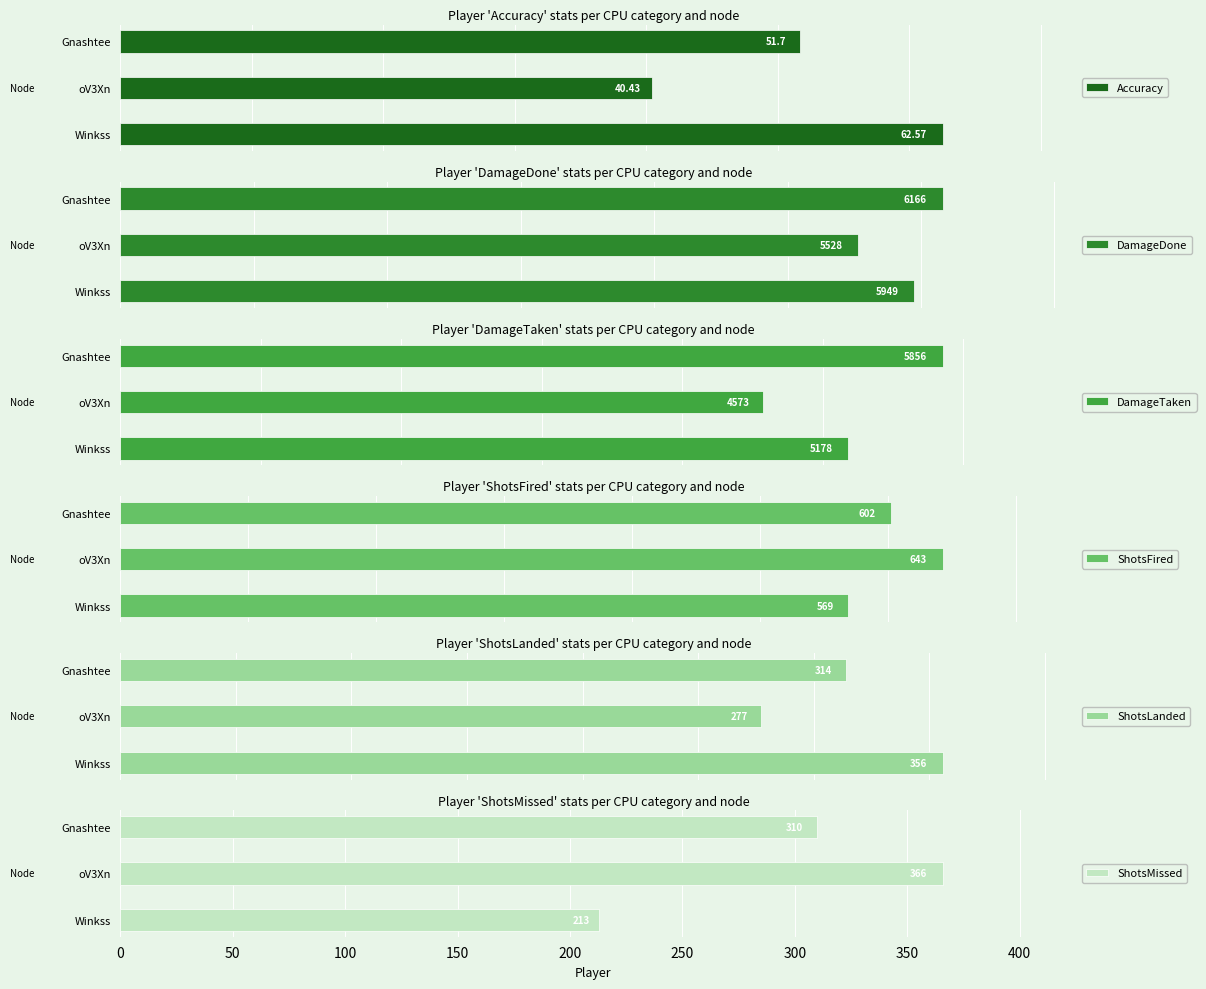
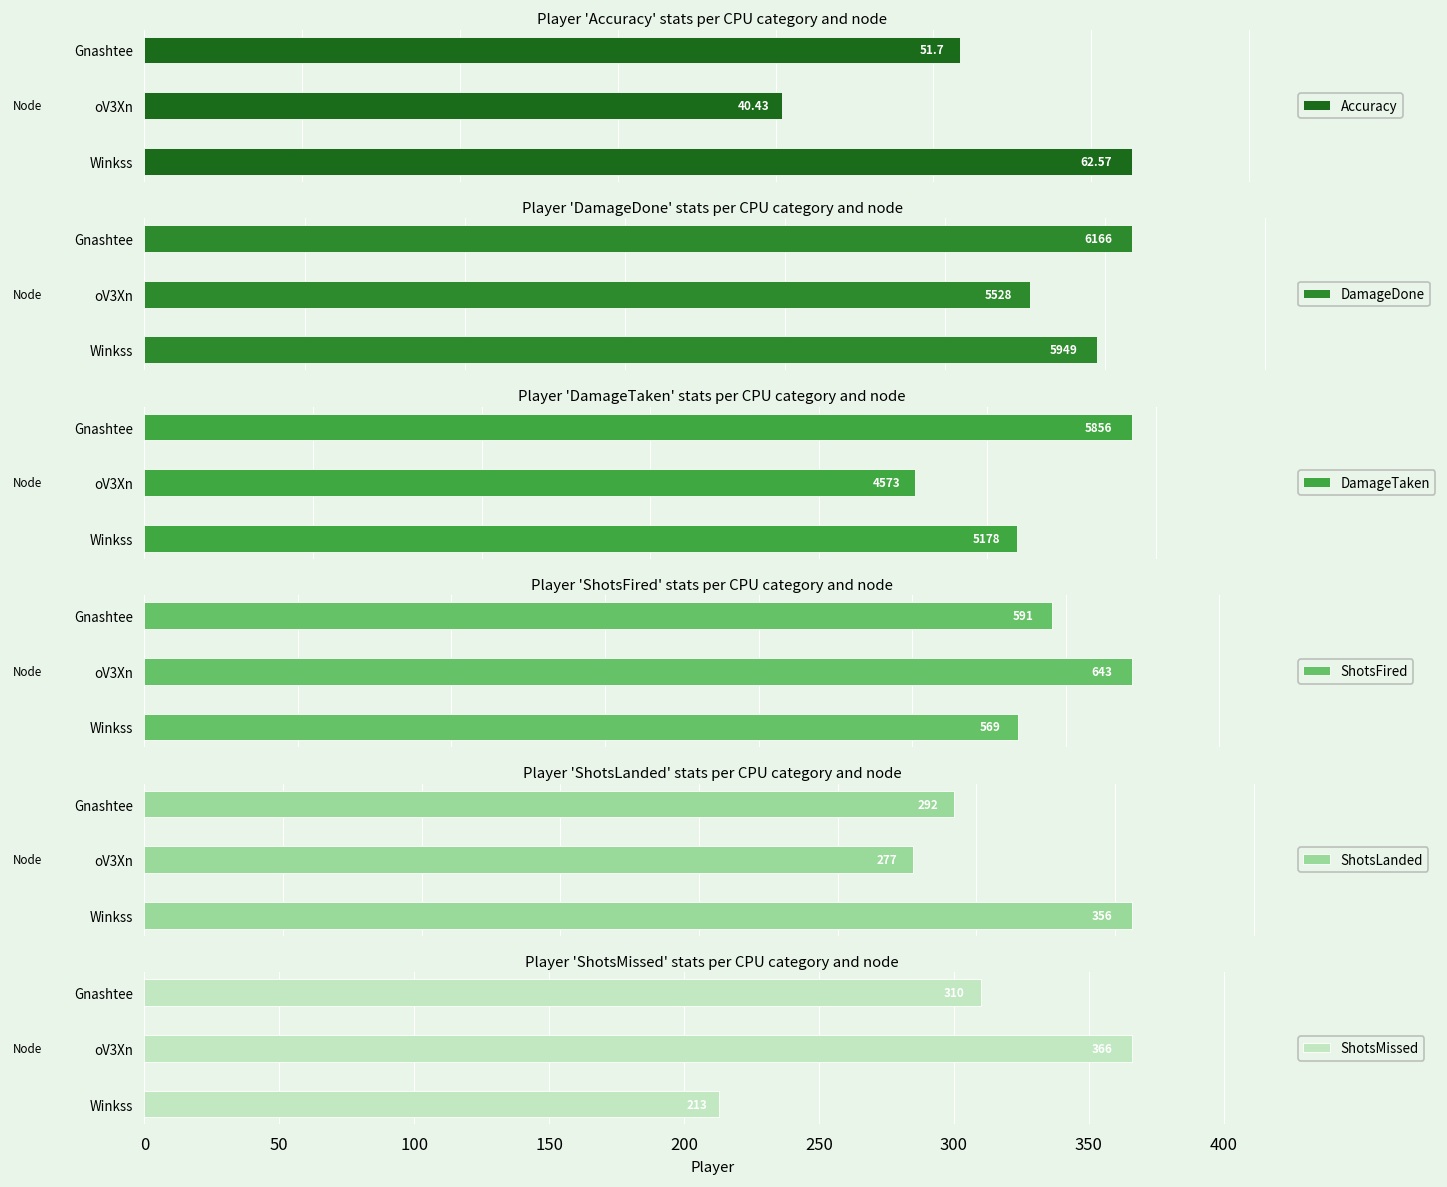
  {
    "Player 'Accuracy' stats per CPU category and node": {
      "Gnashtee": 51.7,
      "oV3Xn": 40.43,
      "Winkss": 62.57
    },
    "Player 'DamageDone' stats per CPU category and node": {
      "Gnashtee": 6166,
      "oV3Xn": 5528,
      "Winkss": 5949
    },
    "Player 'DamageTaken' stats per CPU category and node": {
      "Gnashtee": 5856,
      "oV3Xn": 4573,
      "Winkss": 5178
    },
    "Player 'ShotsFired' stats per CPU category and node": {
-     "Gnashtee": 602,
+     "Gnashtee": 591,
      "oV3Xn": 643,
      "Winkss": 569
    },
    "Player 'ShotsLanded' stats per CPU category and node": {
-     "Gnashtee": 314,
+     "Gnashtee": 292,
      "oV3Xn": 277,
      "Winkss": 356
    },
    "Player 'ShotsMissed' stats per CPU category and node": {
      "Gnashtee": 310,
      "oV3Xn": 366,
      "Winkss": 213
    }
  }
